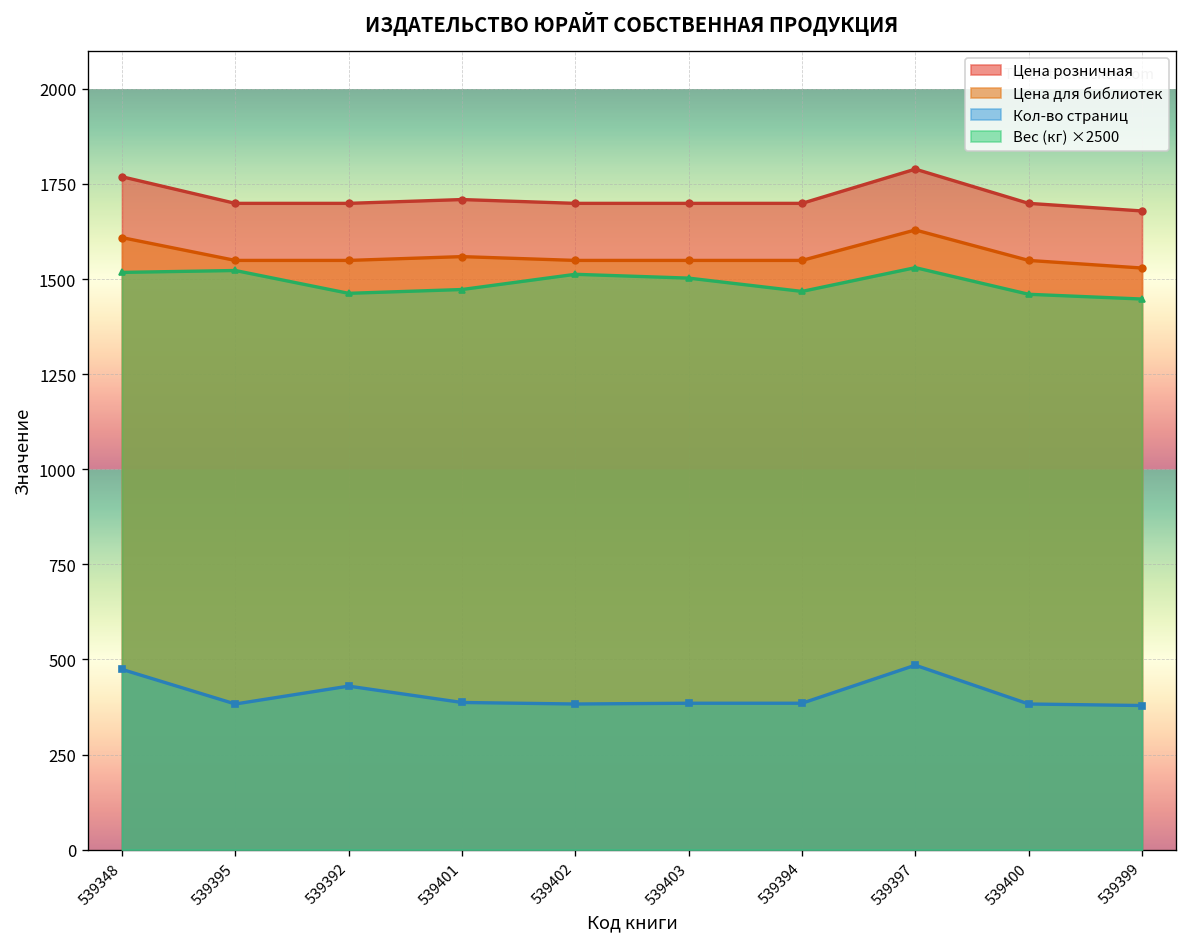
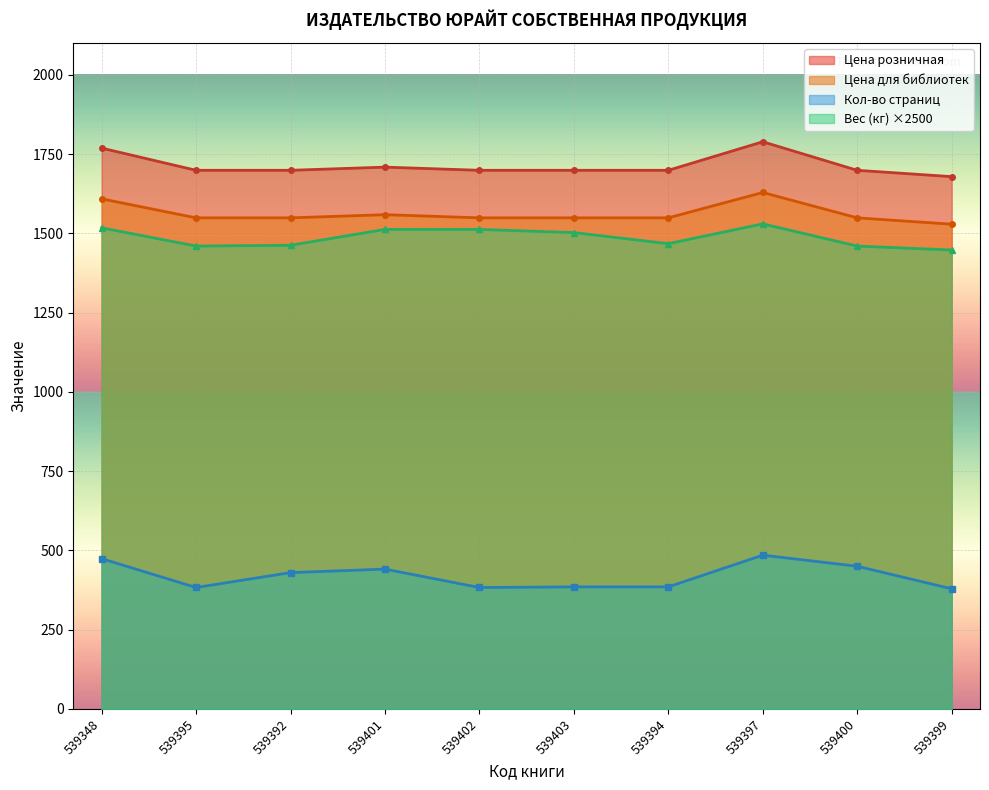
  {
    "Кол-во страниц": {
      "539348": 470,
      "539395": 380,
      "539392": 430,
-     "539401": 390,
+     "539401": 440,
      "539402": 380,
      "539403": 390,
      "539394": 390,
      "539397": 490,
-     "539400": 380,
+     "539400": 450,
      "539399": 380
    },
    "Вес (кг) ×2500": {
      "539348": 1520,
-     "539395": 1520,
+     "539395": 1460,
      "539392": 1460,
-     "539401": 1470,
+     "539401": 1510,
      "539402": 1510,
      "539403": 1500,
      "539394": 1470,
      "539397": 1530,
      "539400": 1460,
      "539399": 1450
    }
  }
